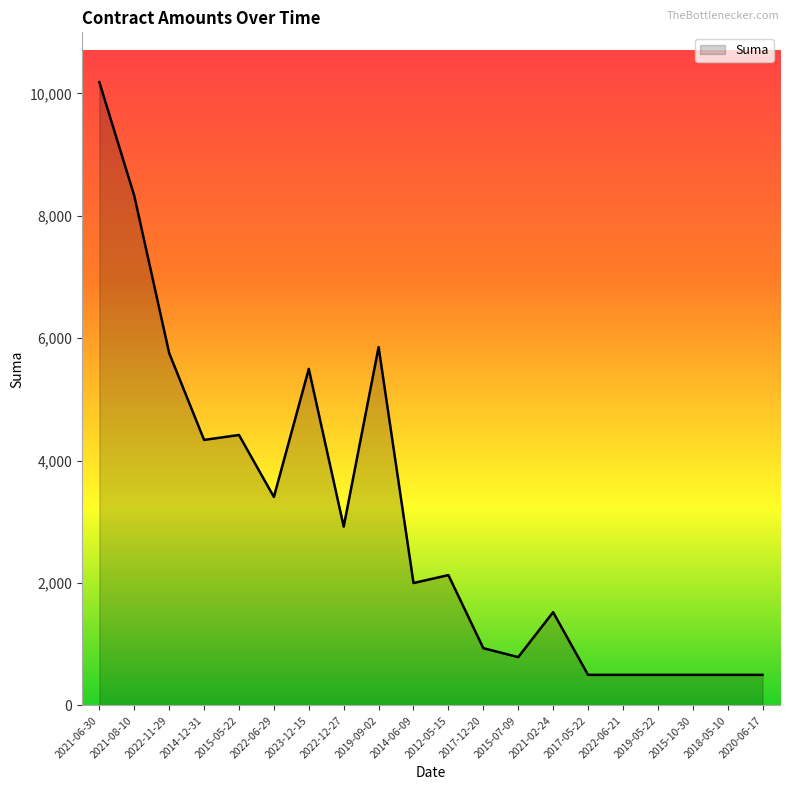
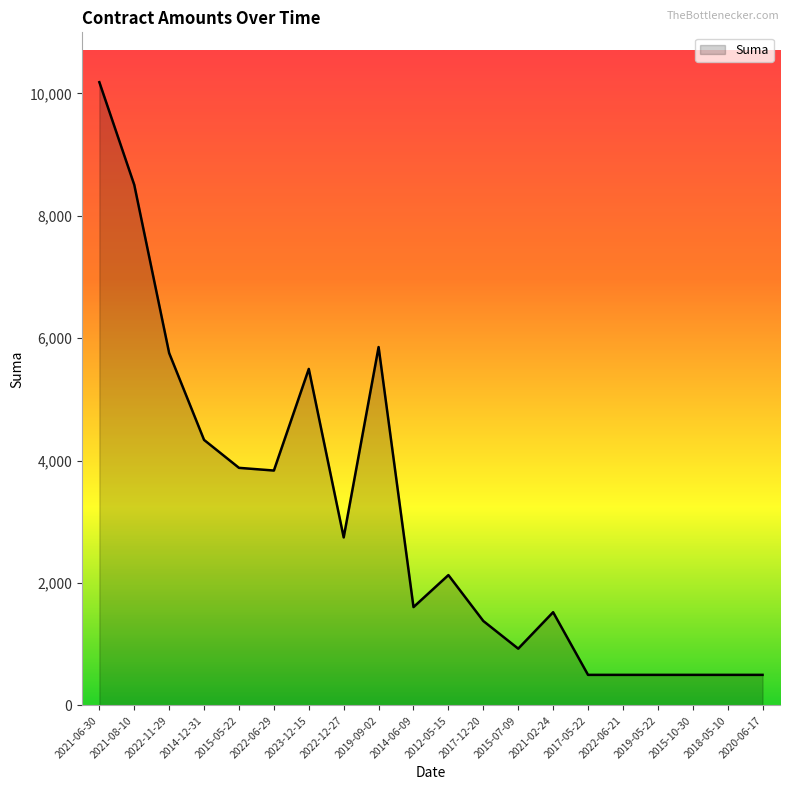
  {
    "2021-06-30": "10,200",
-   "2021-08-10": "8,300",
+   "2021-08-10": "8,500",
    "2022-11-29": "5,800",
    "2014-12-31": "4,300",
-   "2015-05-22": "4,400",
-   "2022-06-29": "3,400",
+   "2015-05-22": "3,900",
+   "2022-06-29": "3,800",
    "2023-12-15": "5,500",
-   "2022-12-27": "2,900",
+   "2022-12-27": "2,700",
    "2019-09-02": "5,900",
-   "2014-06-09": "2,000",
+   "2014-06-09": "1,600",
    "2012-05-15": "2,100",
-   "2017-12-20": "900",
-   "2015-07-09": "800",
+   "2017-12-20": "1,400",
+   "2015-07-09": "900",
    "2021-02-24": "1,500",
    "2017-05-22": "500",
    "2022-06-21": "500",
    "2019-05-22": "500",
    "2015-10-30": "500",
    "2018-05-10": "500",
    "2020-06-17": "500"
  }
